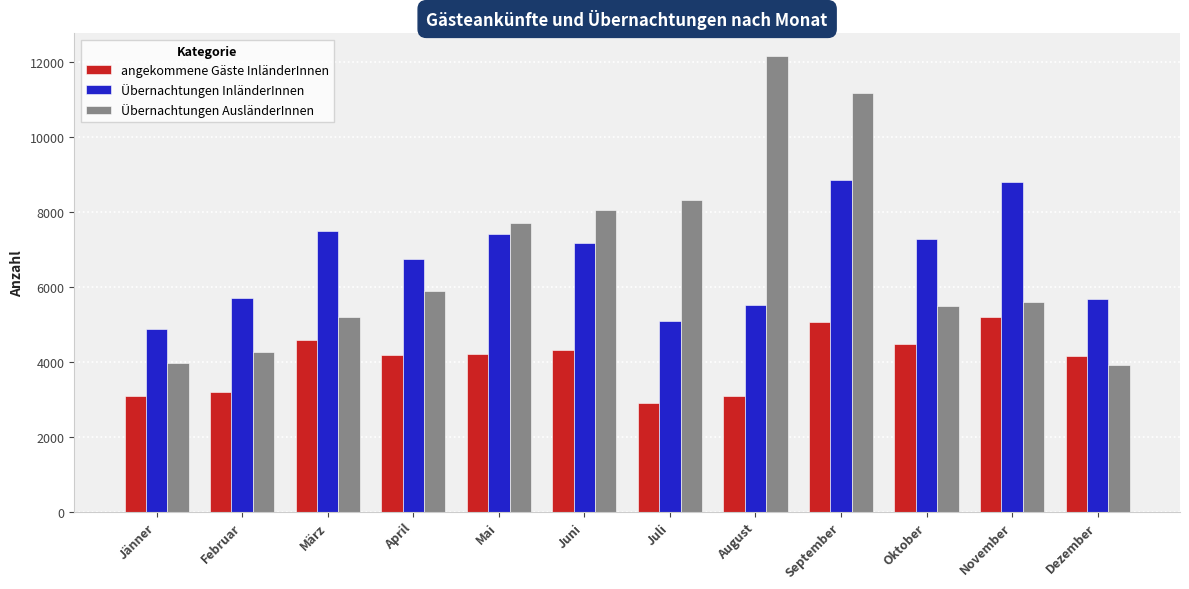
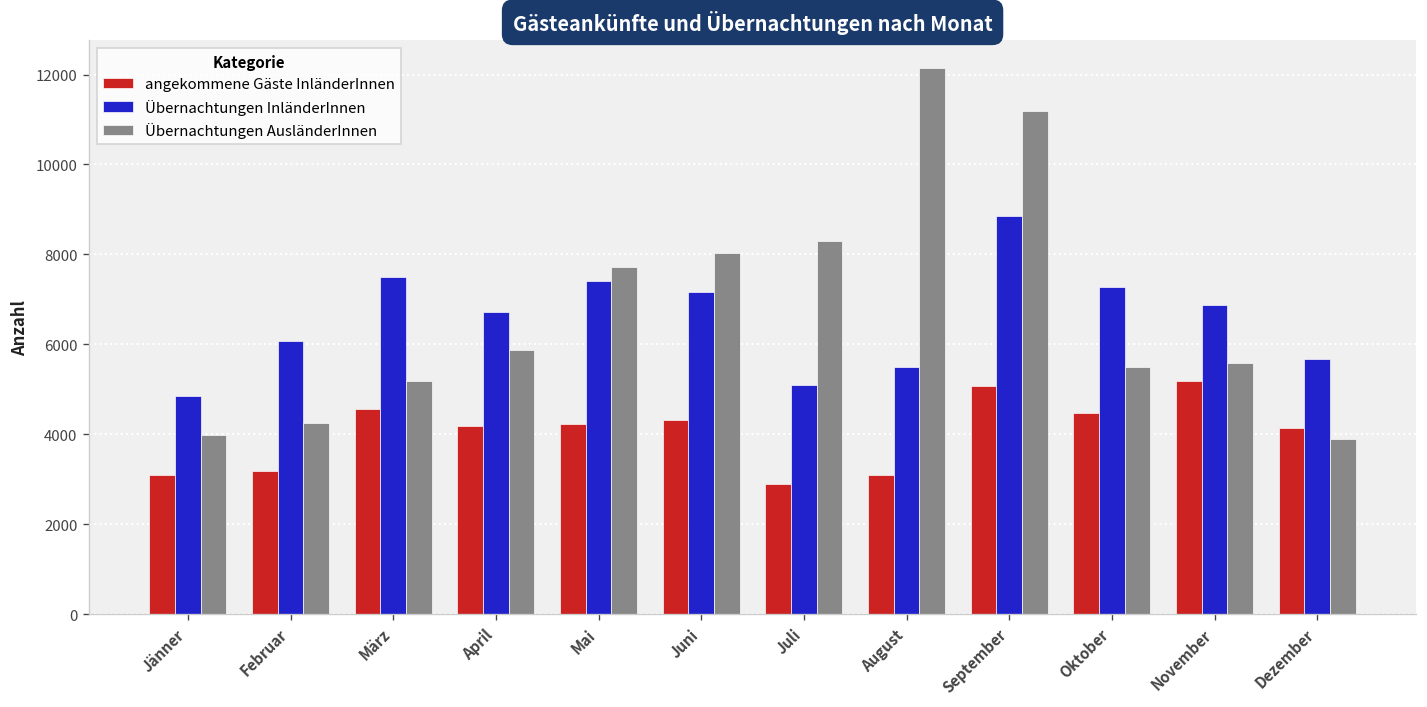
  {
    "angekommene Gäste InländerInnen": {
      "Jänner": 3100,
      "Februar": 3200,
      "März": 4600,
      "April": 4200,
      "Mai": 4200,
      "Juni": 4300,
      "Juli": 2900,
      "August": 3100,
      "September": 5100,
      "Oktober": 4500,
      "November": 5200,
      "Dezember": 4100
    },
    "Übernachtungen InländerInnen": {
      "Jänner": 4900,
-     "Februar": 5700,
+     "Februar": 6100,
      "März": 7500,
      "April": 6700,
      "Mai": 7400,
      "Juni": 7200,
      "Juli": 5100,
      "August": 5500,
      "September": 8800,
      "Oktober": 7300,
-     "November": 8800,
+     "November": 6900,
      "Dezember": 5700
    },
    "Übernachtungen AusländerInnen": {
      "Jänner": 4000,
      "Februar": 4300,
      "März": 5200,
      "April": 5900,
      "Mai": 7700,
      "Juni": 8000,
      "Juli": 8300,
      "August": 12200,
      "September": 11200,
      "Oktober": 5500,
      "November": 5600,
      "Dezember": 3900
    }
  }
